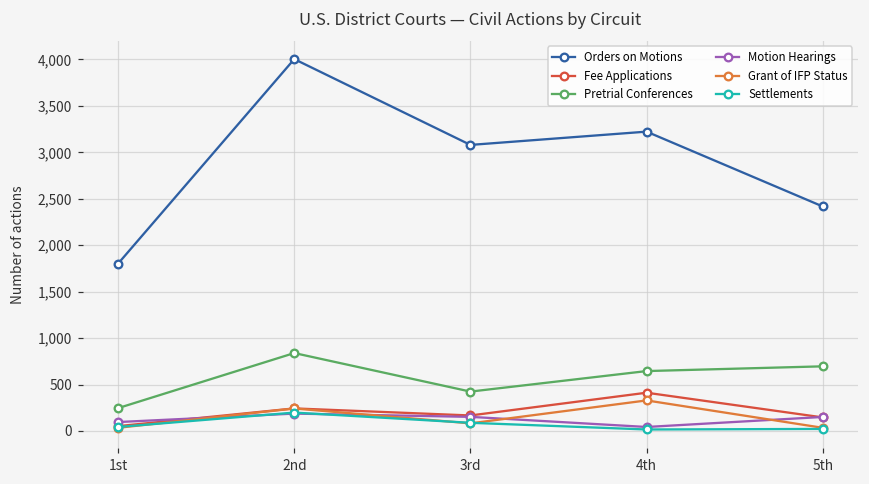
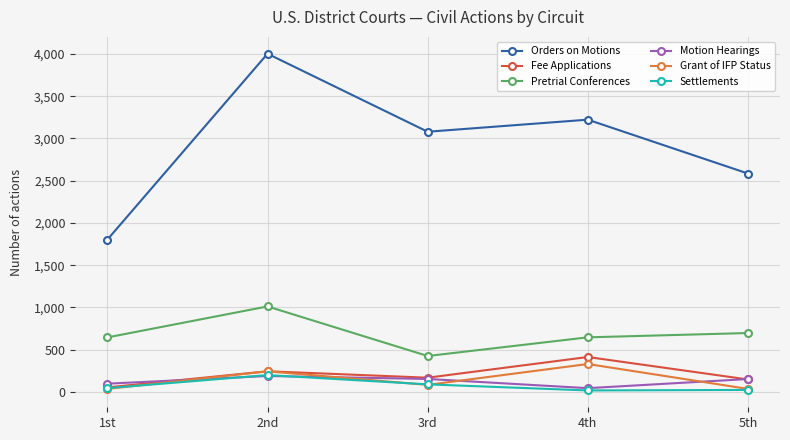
  {
    "Orders on Motions": {
      "1st": "1,800",
      "2nd": "4,000",
      "3rd": "3,100",
      "4th": "3,200",
-     "5th": "2,400"
+     "5th": "2,600"
    },
    "Pretrial Conferences": {
-     "1st": "200",
-     "2nd": "800",
+     "1st": "600",
+     "2nd": "1,000",
      "3rd": "400",
      "4th": "600",
      "5th": "700"
    },
    "Motion Hearings": {
      "1st": "100"
    }
  }
